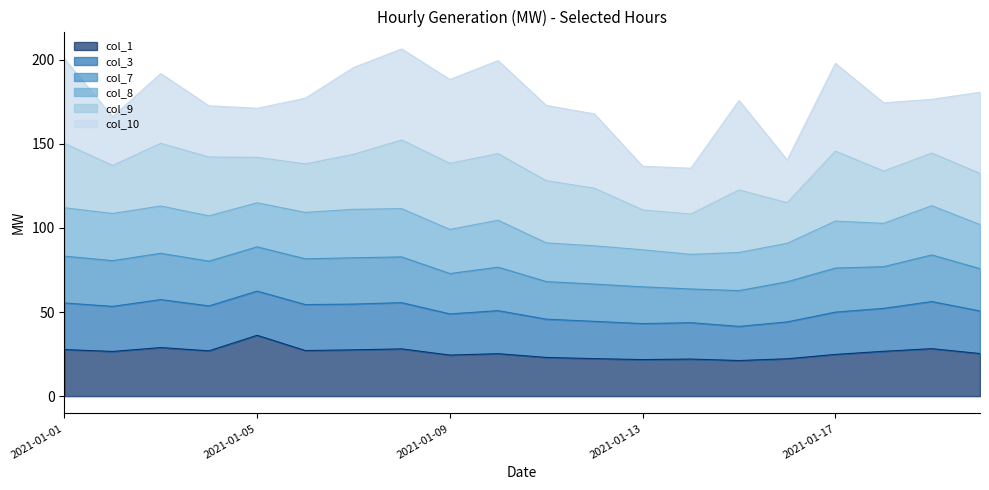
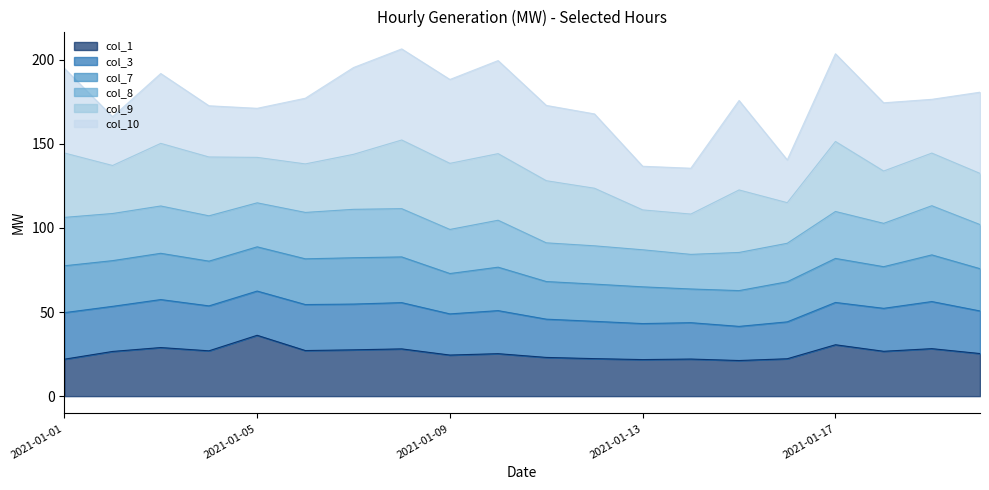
  {
    "col_1": {
-     "2021-01-01": 28,
+     "2021-01-01": 22,
      "2021-01-05": 36,
      "2021-01-09": 24,
      "2021-01-13": 22,
-     "2021-01-17": 25
+     "2021-01-17": 31
    }
  }
